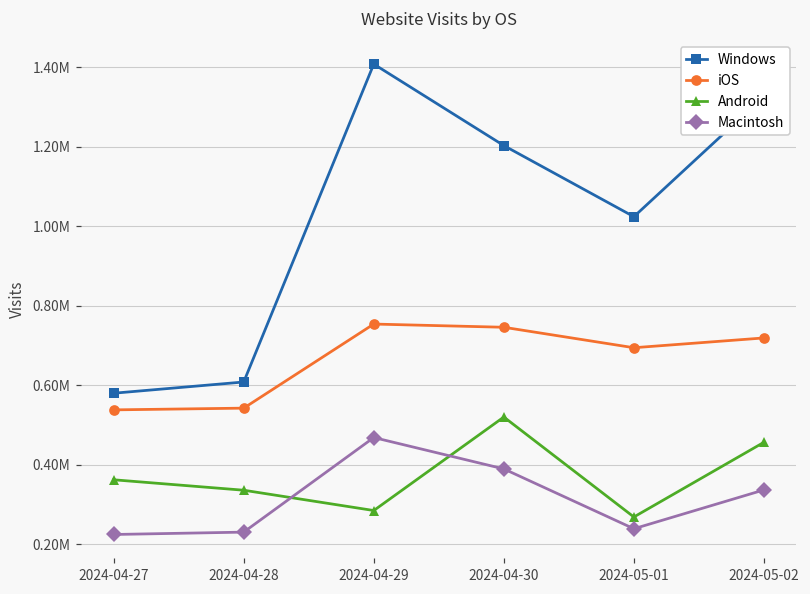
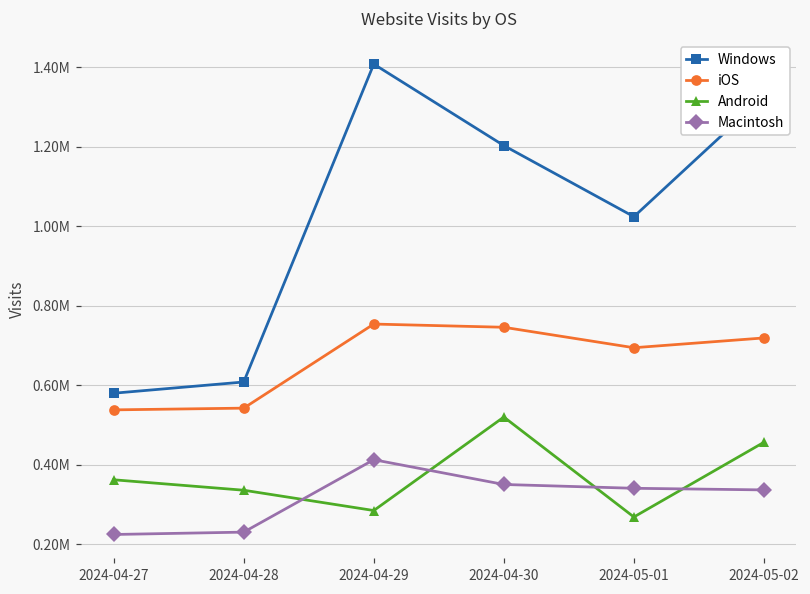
  {
    "Windows": {
      "2024-04-27": 580000,
      "2024-04-28": 610000,
      "2024-04-29": 1410000,
      "2024-04-30": 1200000,
      "2024-05-01": 1020000
    },
    "iOS": {
      "2024-04-27": 540000,
      "2024-04-28": 540000,
      "2024-04-29": 750000,
      "2024-04-30": 750000,
      "2024-05-01": 690000,
      "2024-05-02": 720000
    },
    "Android": {
      "2024-04-27": 360000,
      "2024-04-28": 340000,
      "2024-04-29": 280000,
      "2024-04-30": 520000,
      "2024-05-01": 270000,
      "2024-05-02": 460000
    },
    "Macintosh": {
      "2024-04-27": 220000,
      "2024-04-28": 230000,
-     "2024-04-29": 470000,
-     "2024-04-30": 390000,
-     "2024-05-01": 240000,
+     "2024-04-29": 410000,
+     "2024-04-30": 350000,
+     "2024-05-01": 340000,
      "2024-05-02": 340000
    }
  }
